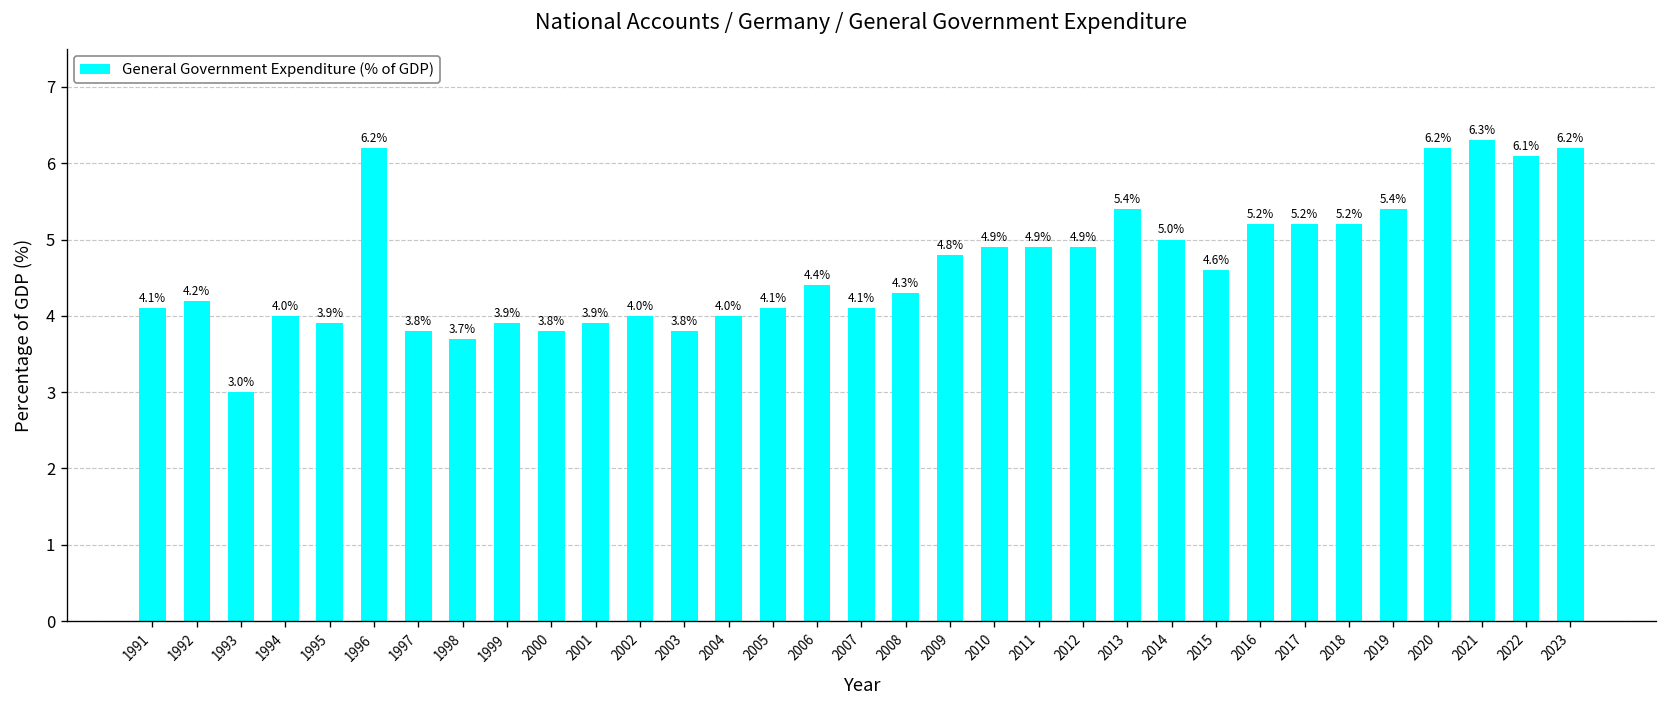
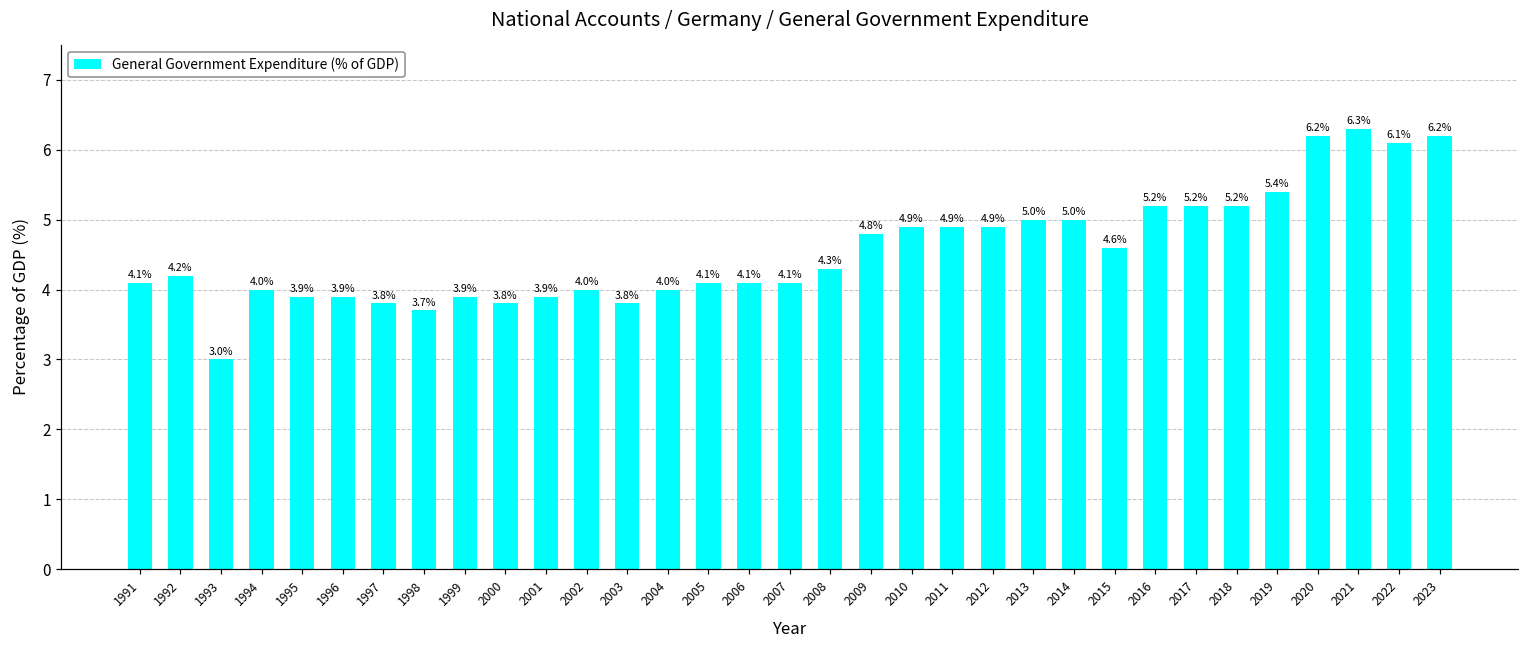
  {
    "1991": "4.1%",
    "1992": "4.2%",
    "1993": "3.0%",
    "1994": "4.0%",
    "1995": "3.9%",
-   "1996": "6.2%",
+   "1996": "3.9%",
    "1997": "3.8%",
    "1998": "3.7%",
    "1999": "3.9%",
    "2000": "3.8%",
    "2001": "3.9%",
    "2002": "4.0%",
    "2003": "3.8%",
    "2004": "4.0%",
    "2005": "4.1%",
-   "2006": "4.4%",
+   "2006": "4.1%",
    "2007": "4.1%",
    "2008": "4.3%",
    "2009": "4.8%",
    "2010": "4.9%",
    "2011": "4.9%",
    "2012": "4.9%",
-   "2013": "5.4%",
+   "2013": "5.0%",
    "2014": "5.0%",
    "2015": "4.6%",
    "2016": "5.2%",
    "2017": "5.2%",
    "2018": "5.2%",
    "2019": "5.4%",
    "2020": "6.2%",
    "2021": "6.3%",
    "2022": "6.1%",
    "2023": "6.2%"
  }
